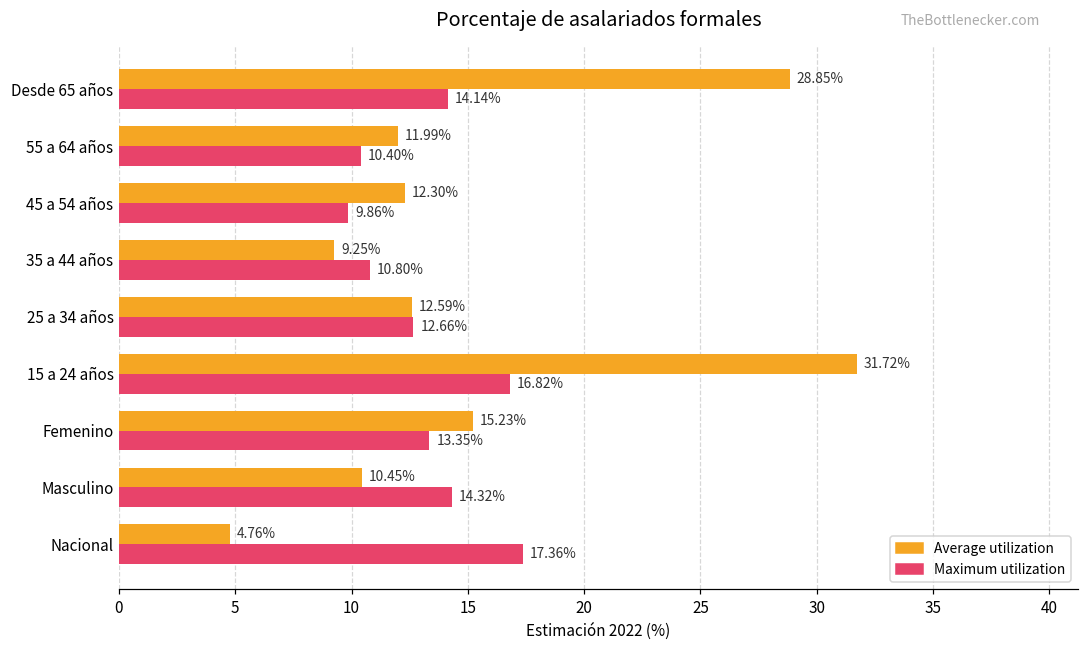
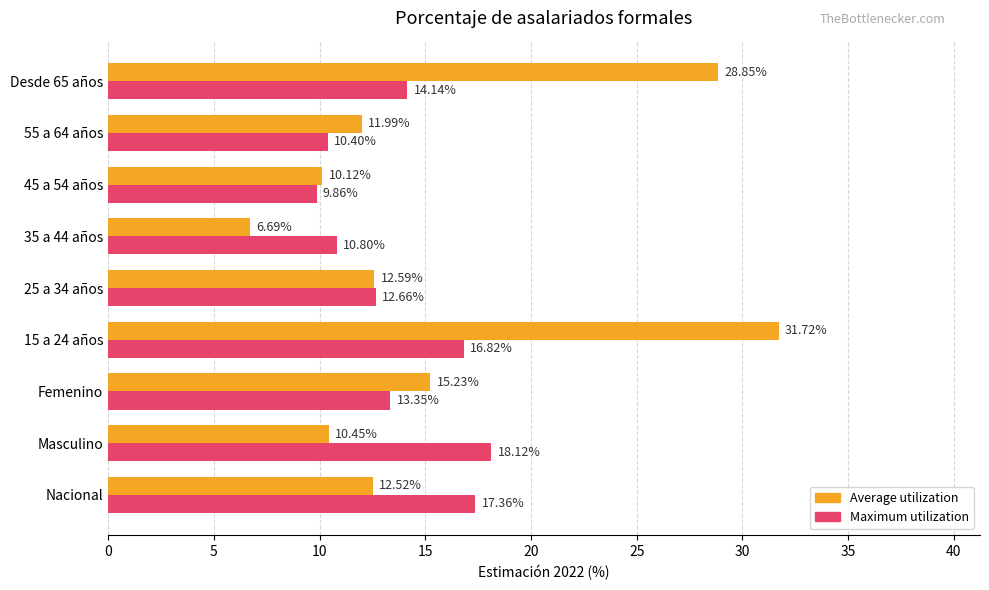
  {
    "Average utilization": {
      "Desde 65 años": "28.85%",
      "55 a 64 años": "11.99%",
-     "45 a 54 años": "12.30%",
-     "35 a 44 años": "9.25%",
+     "45 a 54 años": "10.12%",
+     "35 a 44 años": "6.69%",
      "25 a 34 años": "12.59%",
      "15 a 24 años": "31.72%",
      "Femenino": "15.23%",
      "Masculino": "10.45%",
-     "Nacional": "4.76%"
+     "Nacional": "12.52%"
    },
    "Maximum utilization": {
      "Desde 65 años": "14.14%",
      "55 a 64 años": "10.40%",
      "45 a 54 años": "9.86%",
      "35 a 44 años": "10.80%",
      "25 a 34 años": "12.66%",
      "15 a 24 años": "16.82%",
      "Femenino": "13.35%",
-     "Masculino": "14.32%",
+     "Masculino": "18.12%",
      "Nacional": "17.36%"
    }
  }
